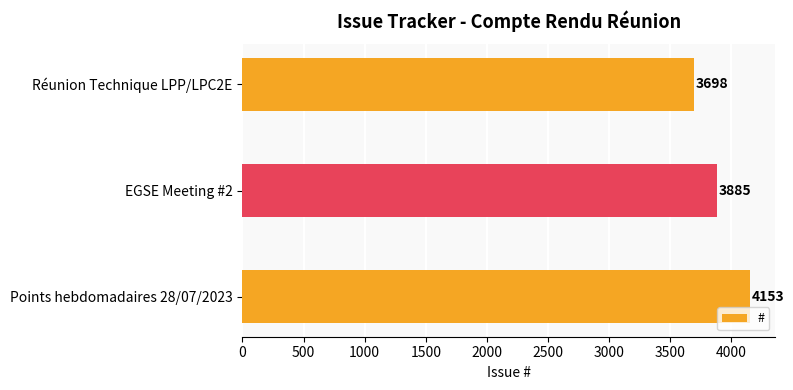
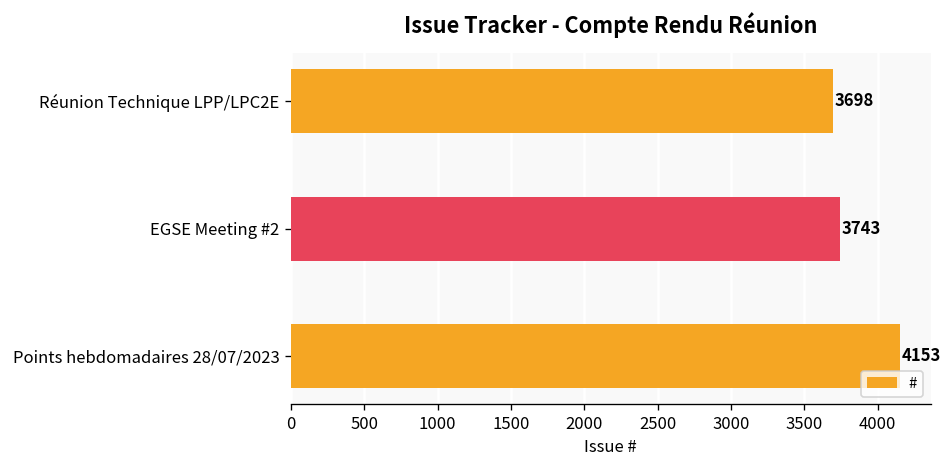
  {
    "Réunion Technique LPP/LPC2E": 3698,
-   "EGSE Meeting #2": 3885,
+   "EGSE Meeting #2": 3743,
    "Points hebdomadaires 28/07/2023": 4153
  }
